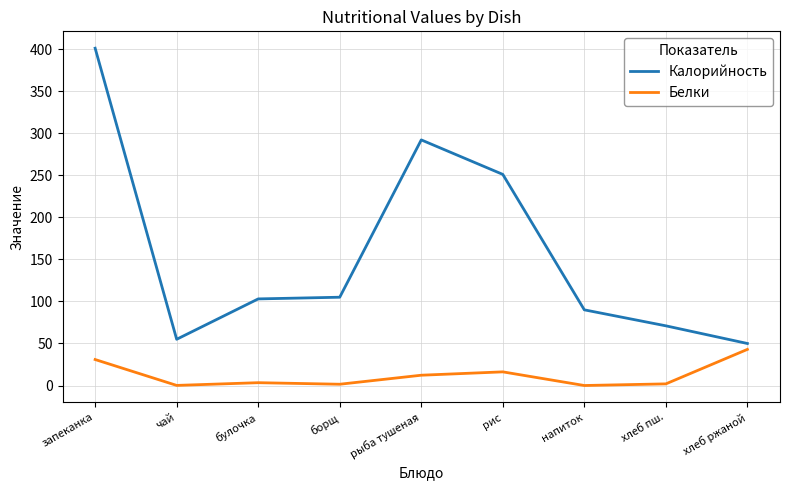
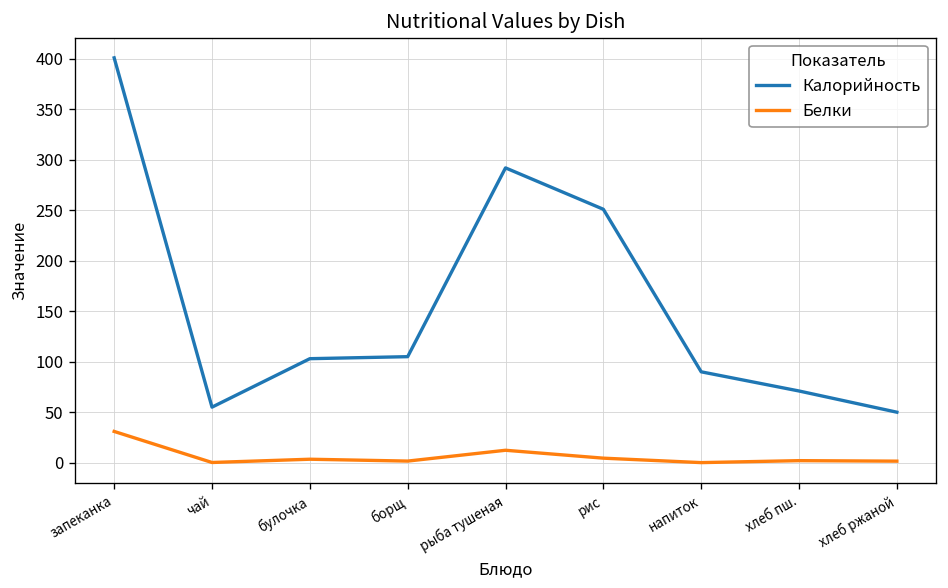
  {
    "Калорийность": {
      "запеканка": 400,
      "чай": 60,
      "булочка": 100,
      "борщ": 110,
      "рыба тушеная": 290,
      "рис": 250,
      "напиток": 90,
      "хлеб пш.": 70,
      "хлеб ржаной": 50
    },
    "Белки": {
      "запеканка": 30,
      "чай": 0,
      "булочка": 0,
      "борщ": 0,
      "рыба тушеная": 10,
-     "рис": 20,
+     "рис": 0,
      "напиток": 0,
      "хлеб пш.": 0,
-     "хлеб ржаной": 40
+     "хлеб ржаной": 0
    }
  }
